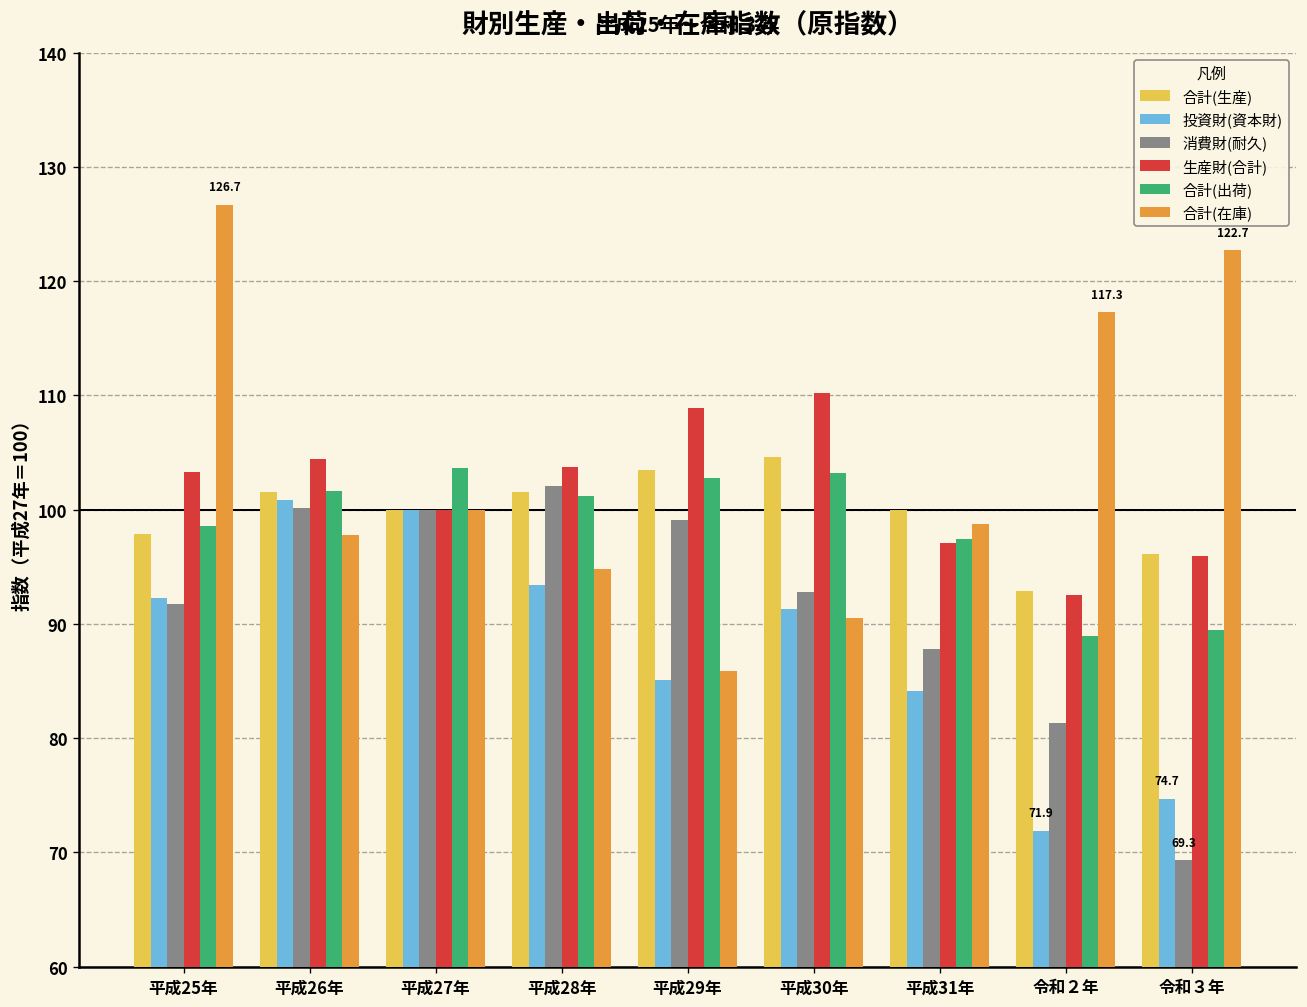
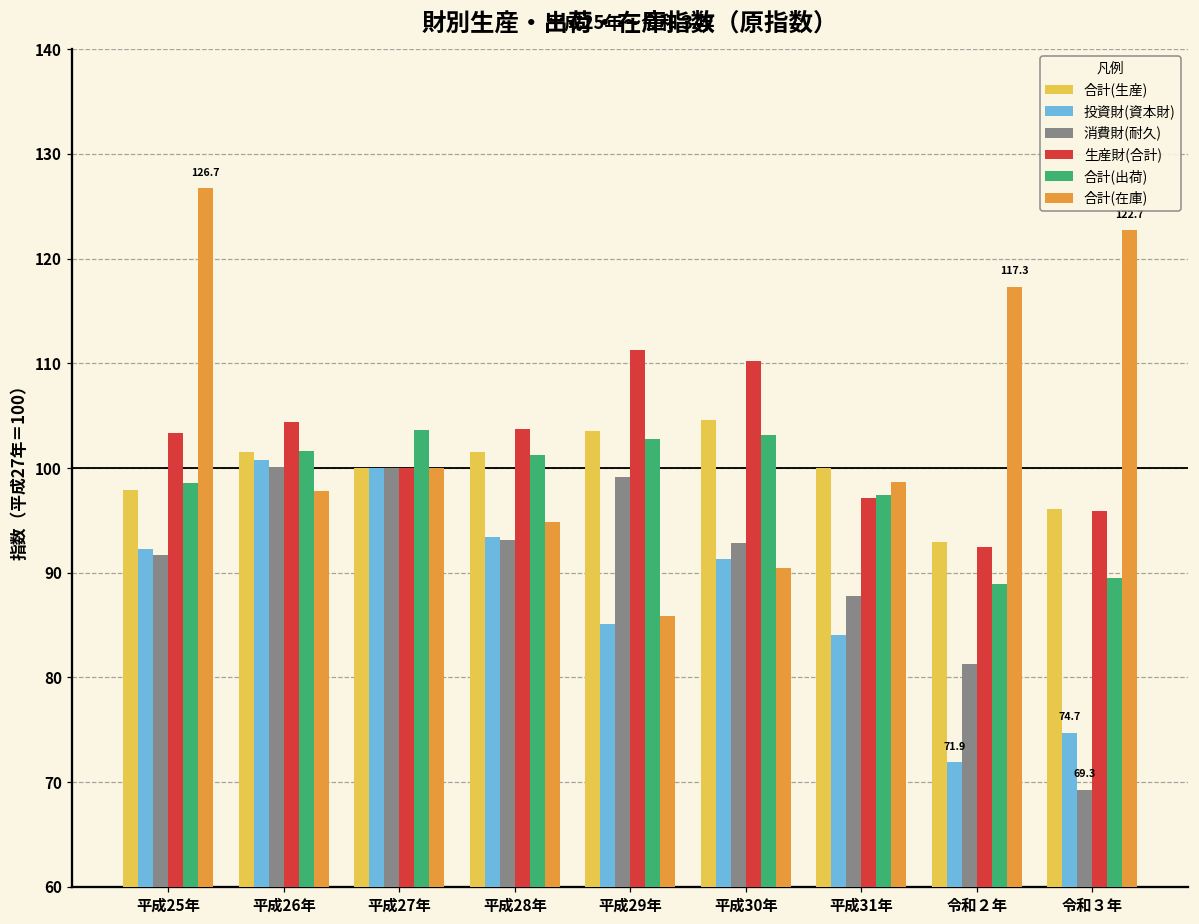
  {
    "投資財(資本財)": {
      "令和２年": 71.9,
      "令和３年": 74.7
    },
    "消費財(耐久)": {
      "平成25年": 92,
      "平成26年": 100,
      "平成27年": 100,
-     "平成28年": 102,
+     "平成28年": 93,
      "平成29年": 99,
      "平成30年": 93,
      "平成31年": 88,
      "令和２年": 81
    },
    "生産財(合計)": {
      "平成25年": 103,
      "平成26年": 104,
      "平成27年": 100,
      "平成28年": 104,
-     "平成29年": 109,
+     "平成29年": 111,
      "平成30年": 110,
      "平成31年": 97,
      "令和２年": 93,
      "令和３年": 96
    },
    "合計(出荷)": {
      "平成25年": 99,
      "平成26年": 102,
      "平成27年": 104,
      "平成28年": 101,
      "平成29年": 103,
      "平成30年": 103,
      "平成31年": 97,
      "令和２年": 89,
      "令和３年": 90
    }
  }
